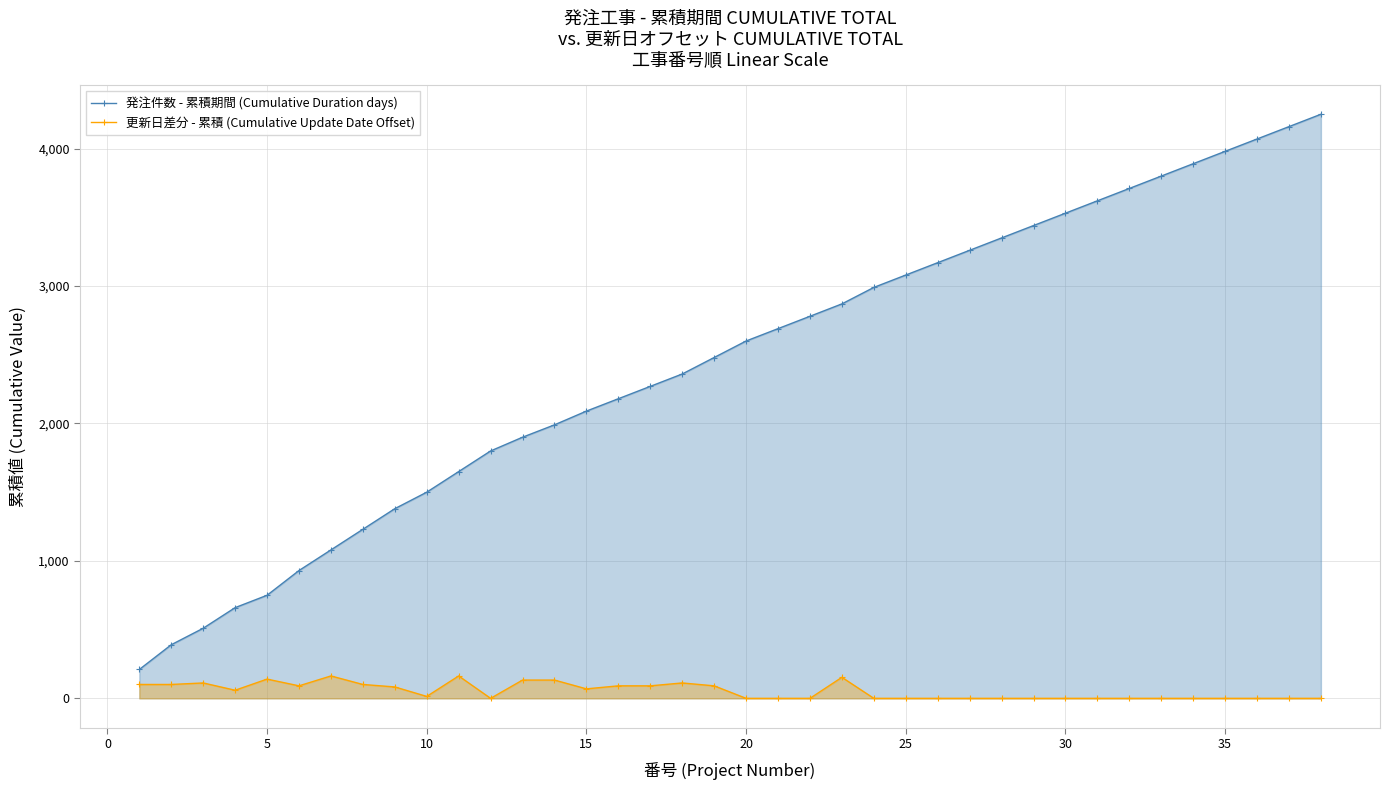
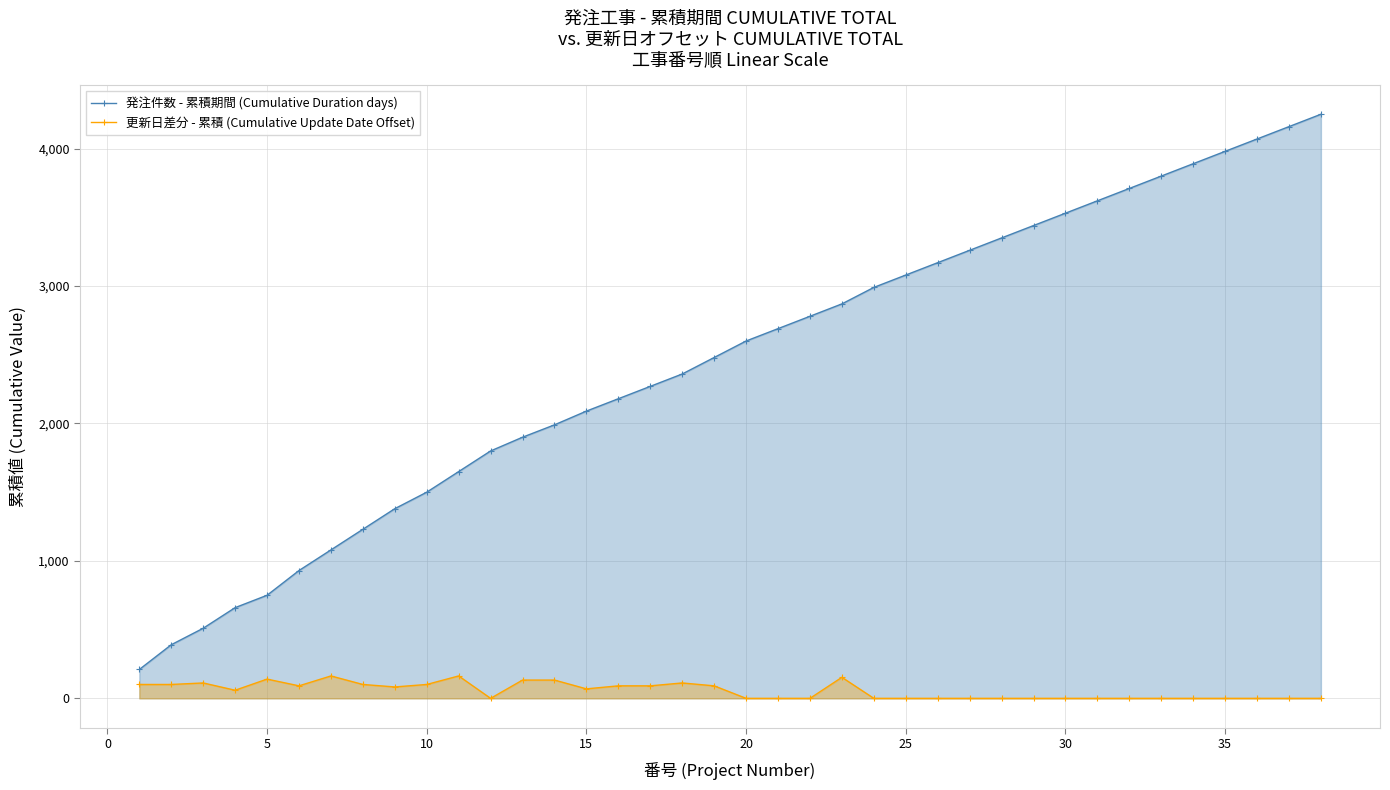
  {
    "発注件数 - 累積期間 (Cumulative Duration days)": {
      "5": "750",
      "10": "1,500",
      "15": "2,090",
      "20": "2,600",
      "25": "3,080",
      "30": "3,530",
      "35": "3,980"
    },
    "更新日差分 - 累積 (Cumulative Update Date Offset)": {
      "5": "140",
-     "10": "10",
+     "10": "100",
      "15": "70",
      "20": "0",
      "25": "0",
      "30": "0",
      "35": "0"
    }
  }
